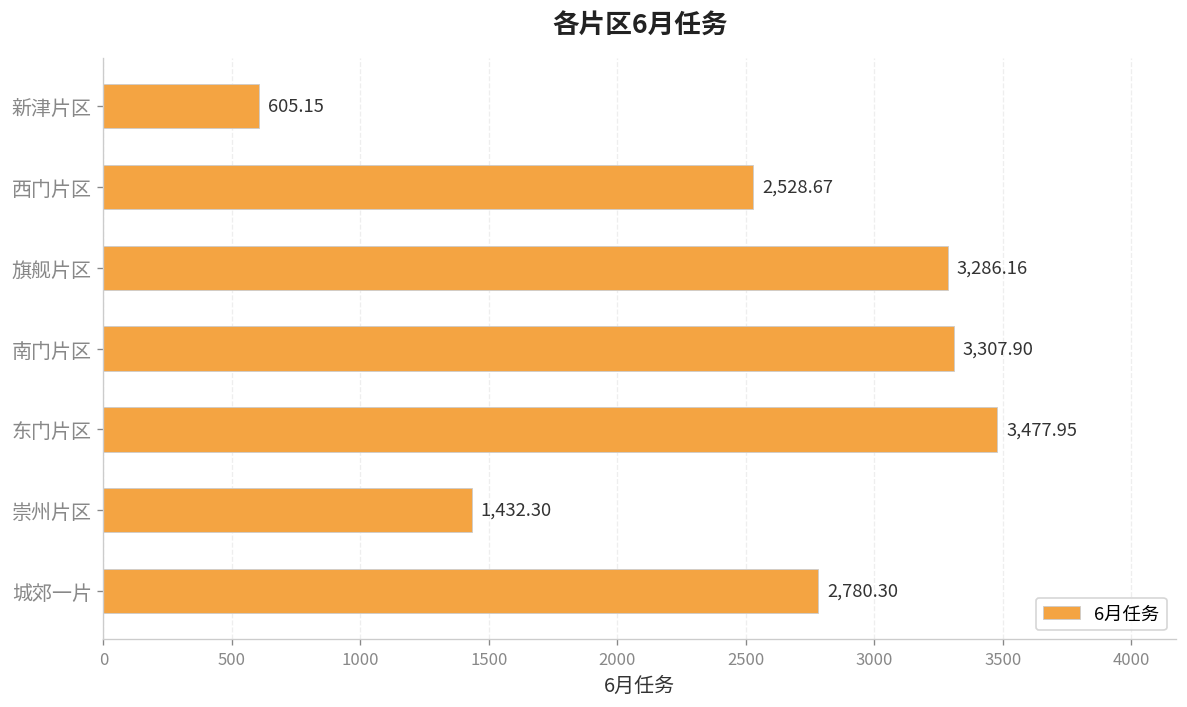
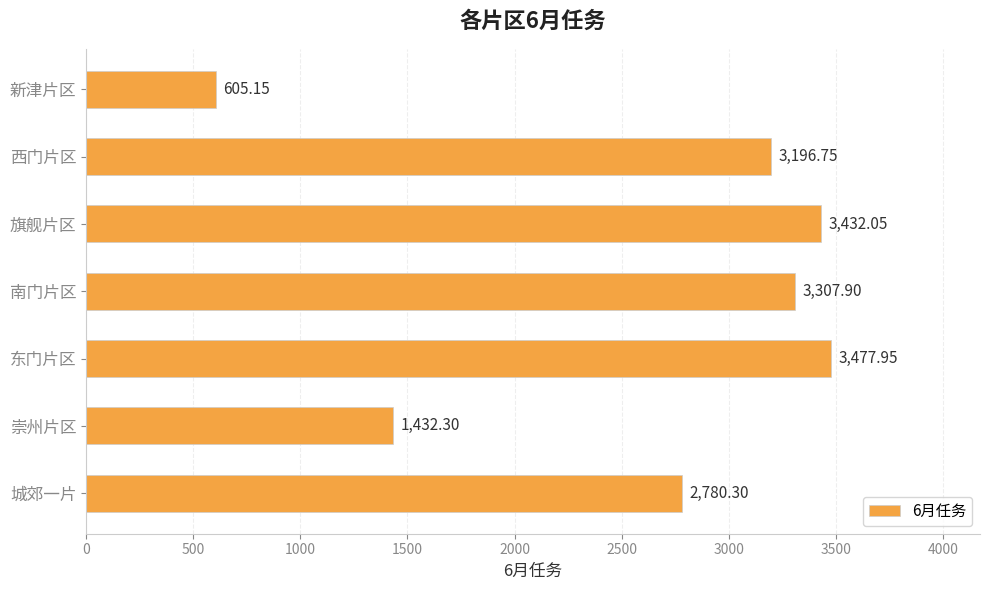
  {
    "新津片区": "605.15",
-   "西门片区": "2,528.67",
-   "旗舰片区": "3,286.16",
+   "西门片区": "3,196.75",
+   "旗舰片区": "3,432.05",
    "南门片区": "3,307.90",
    "东门片区": "3,477.95",
    "崇州片区": "1,432.30",
    "城郊一片": "2,780.30"
  }
